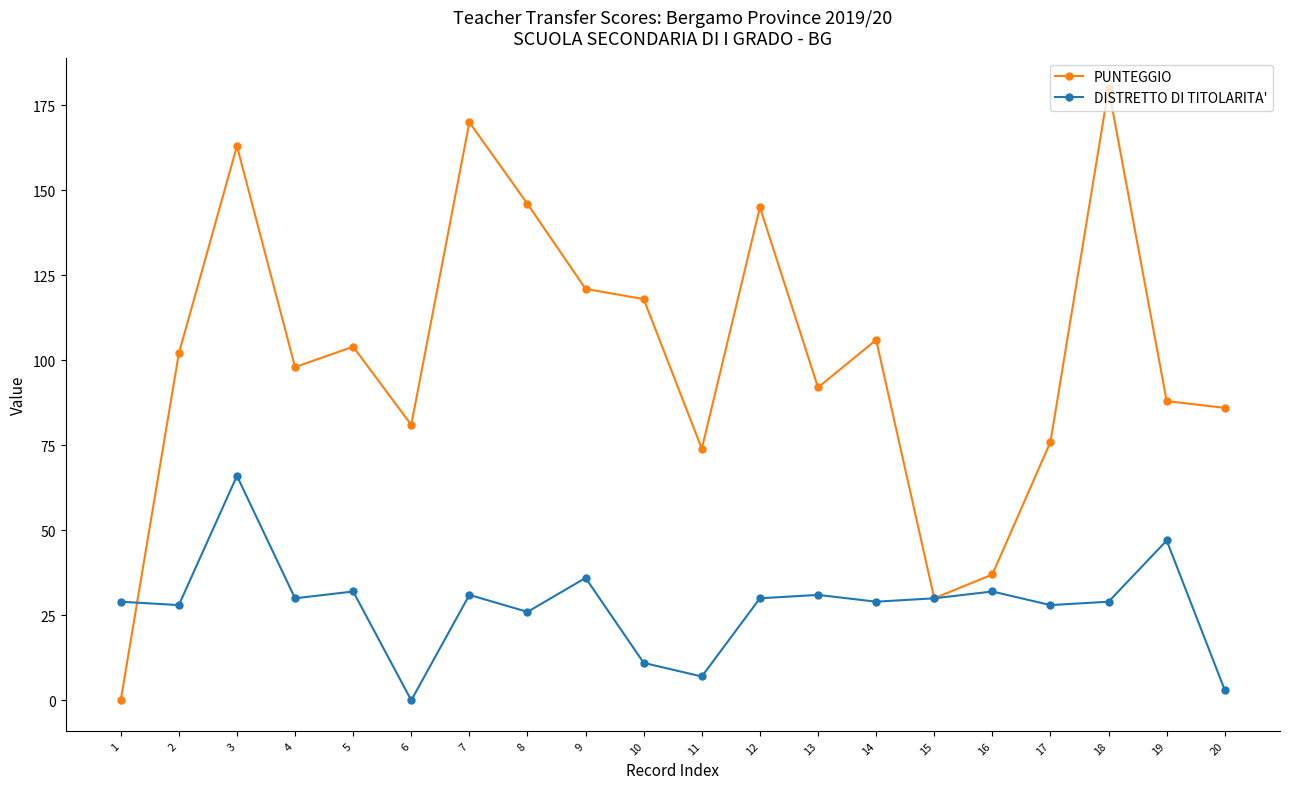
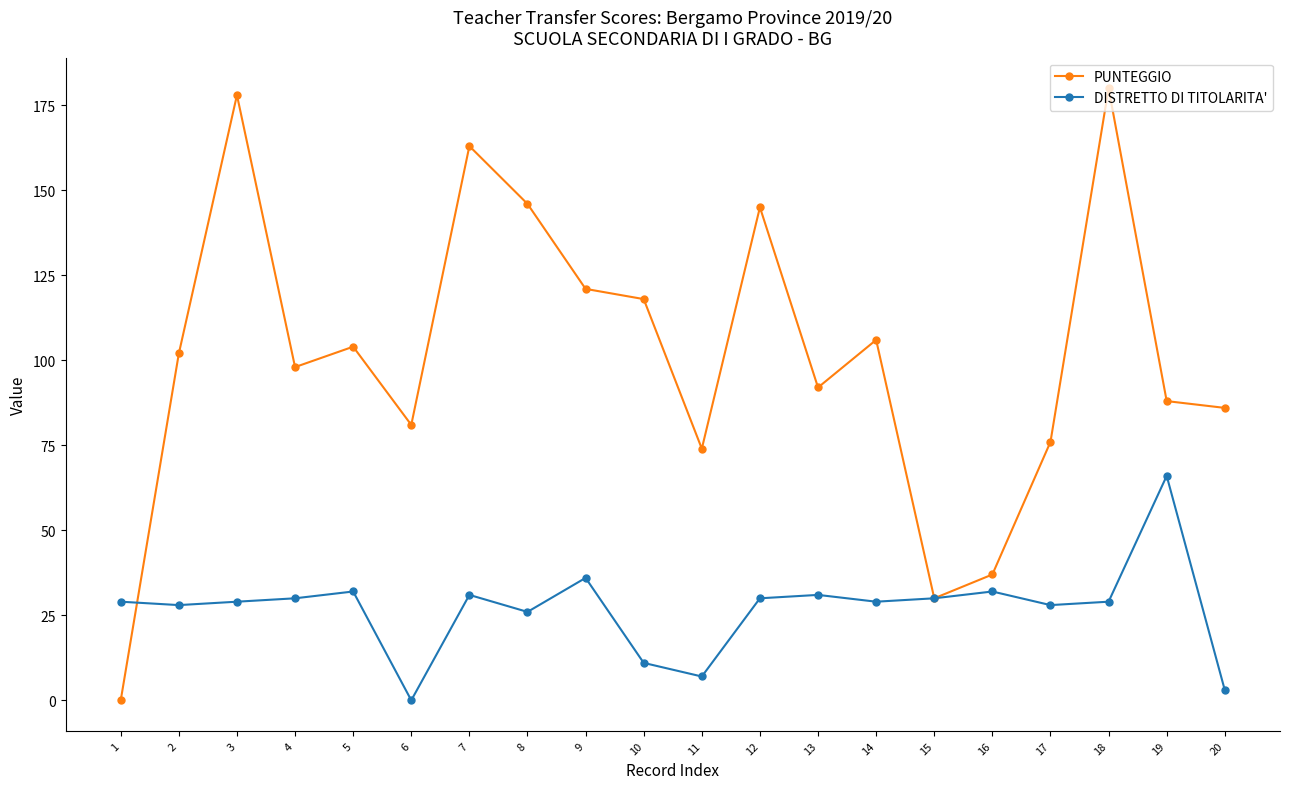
  {
    "PUNTEGGIO": {
      "1": 0,
      "2": 102,
-     "3": 163,
+     "3": 178,
      "4": 98,
      "5": 104,
      "6": 81,
-     "7": 170,
+     "7": 163,
      "8": 146,
      "9": 121,
      "10": 118,
      "11": 74,
      "12": 145,
      "13": 92,
      "14": 106,
      "16": 37,
      "17": 76,
      "19": 88,
      "20": 86
    },
    "DISTRETTO DI TITOLARITA'": {
      "1": 29,
      "2": 28,
-     "3": 66,
+     "3": 29,
      "4": 30,
      "5": 32,
      "6": 0,
      "7": 31,
      "8": 26,
      "9": 36,
      "10": 11,
      "11": 7,
      "12": 30,
      "13": 31,
      "14": 29,
      "16": 32,
      "17": 28,
      "18": 29,
-     "19": 47,
+     "19": 66,
      "20": 3
    }
  }
